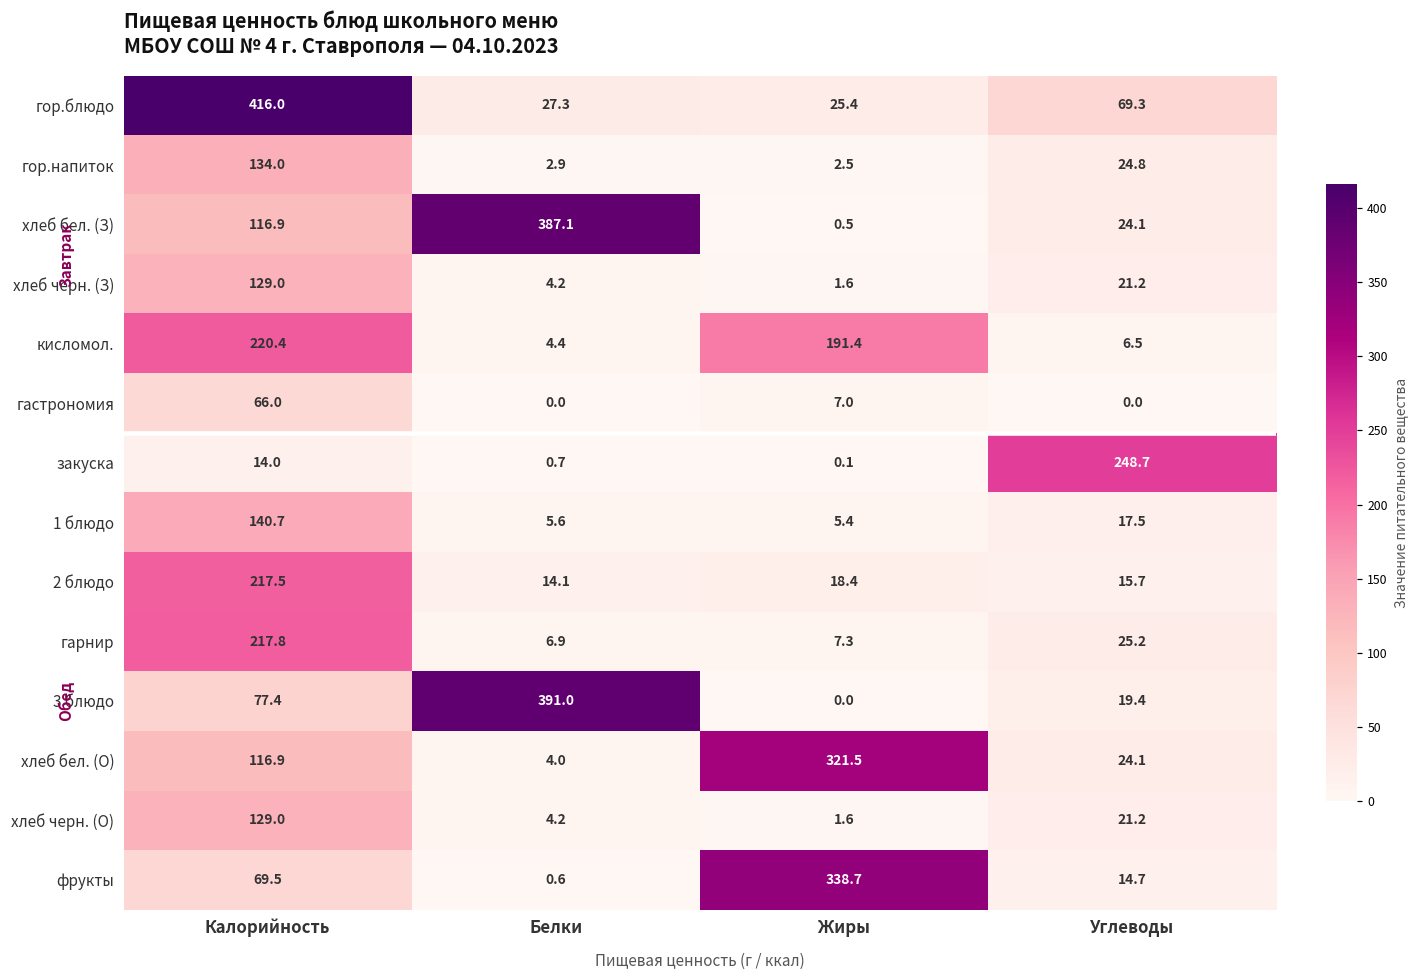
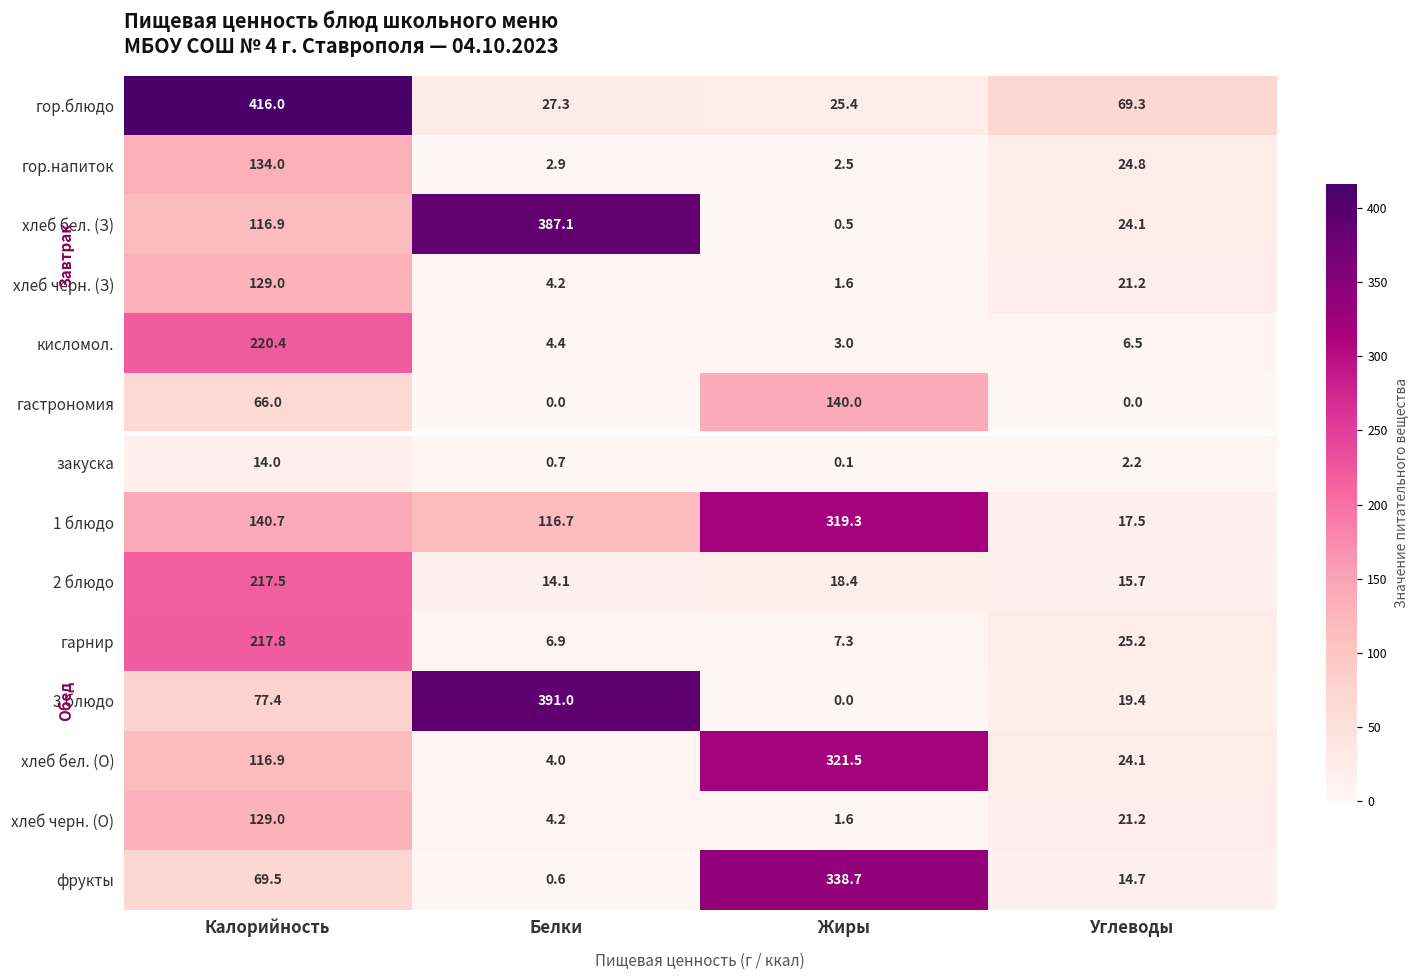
  {
    "гор.блюдо": {
      "Калорийность": 416.0,
      "Белки": 27.3,
      "Жиры": 25.4,
      "Углеводы": 69.3
    },
    "гор.напиток": {
      "Калорийность": 134.0,
      "Белки": 2.9,
      "Жиры": 2.5,
      "Углеводы": 24.8
    },
    "хлеб бел. (З)": {
      "Калорийность": 116.9,
      "Белки": 387.1,
      "Жиры": 0.5,
      "Углеводы": 24.1
    },
    "хлеб черн. (З)": {
      "Калорийность": 129.0,
      "Белки": 4.2,
      "Жиры": 1.6,
      "Углеводы": 21.2
    },
    "кисломол.": {
      "Калорийность": 220.4,
      "Белки": 4.4,
-     "Жиры": 191.4,
+     "Жиры": 3.0,
      "Углеводы": 6.5
    },
    "гастрономия": {
      "Калорийность": 66.0,
      "Белки": 0.0,
-     "Жиры": 7.0,
+     "Жиры": 140.0,
      "Углеводы": 0.0
    },
    "закуска": {
      "Калорийность": 14.0,
      "Белки": 0.7,
      "Жиры": 0.1,
-     "Углеводы": 248.7
+     "Углеводы": 2.2
    },
    "1 блюдо": {
      "Калорийность": 140.7,
-     "Белки": 5.6,
-     "Жиры": 5.4,
+     "Белки": 116.7,
+     "Жиры": 319.3,
      "Углеводы": 17.5
    },
    "2 блюдо": {
      "Калорийность": 217.5,
      "Белки": 14.1,
      "Жиры": 18.4,
      "Углеводы": 15.7
    },
    "гарнир": {
      "Калорийность": 217.8,
      "Белки": 6.9,
      "Жиры": 7.3,
      "Углеводы": 25.2
    },
    "3 блюдо": {
      "Калорийность": 77.4,
      "Белки": 391.0,
      "Жиры": 0.0,
      "Углеводы": 19.4
    },
    "хлеб бел. (О)": {
      "Калорийность": 116.9,
      "Белки": 4.0,
      "Жиры": 321.5,
      "Углеводы": 24.1
    },
    "хлеб черн. (О)": {
      "Калорийность": 129.0,
      "Белки": 4.2,
      "Жиры": 1.6,
      "Углеводы": 21.2
    },
    "фрукты": {
      "Калорийность": 69.5,
      "Белки": 0.6,
      "Жиры": 338.7,
      "Углеводы": 14.7
    }
  }
